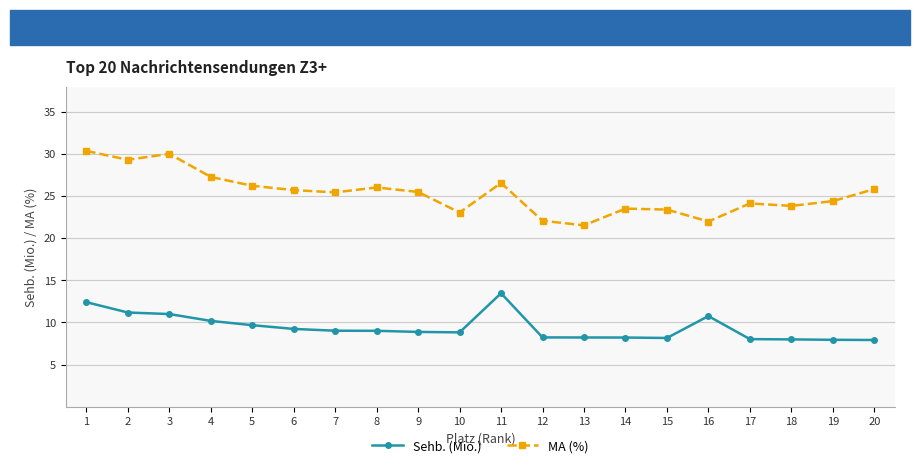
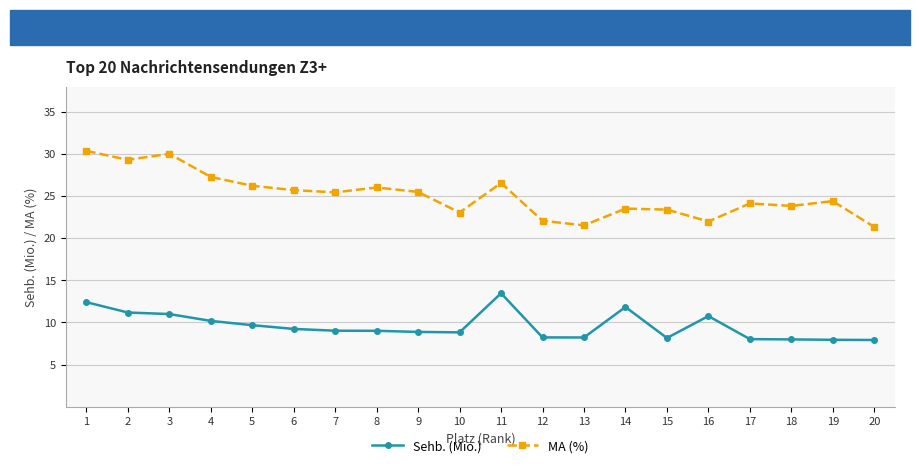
  {
    "Sehb. (Mio.)": {
      "1": 12,
      "2": 11,
      "3": 11,
      "4": 10,
      "5": 10,
      "6": 9,
      "7": 9,
      "8": 9,
      "9": 9,
      "10": 9,
      "11": 13,
      "12": 8,
      "13": 8,
-     "14": 8,
+     "14": 12,
      "15": 8,
      "16": 11,
      "17": 8,
      "18": 8,
      "19": 8,
      "20": 8
    },
    "MA (%)": {
      "1": 30,
      "2": 29,
      "3": 30,
      "4": 27,
      "5": 26,
      "6": 26,
      "7": 25,
      "8": 26,
      "9": 25,
      "10": 23,
      "11": 27,
      "12": 22,
      "13": 22,
      "14": 24,
      "15": 23,
      "16": 22,
      "17": 24,
      "18": 24,
      "19": 24,
-     "20": 26
+     "20": 21
    }
  }
